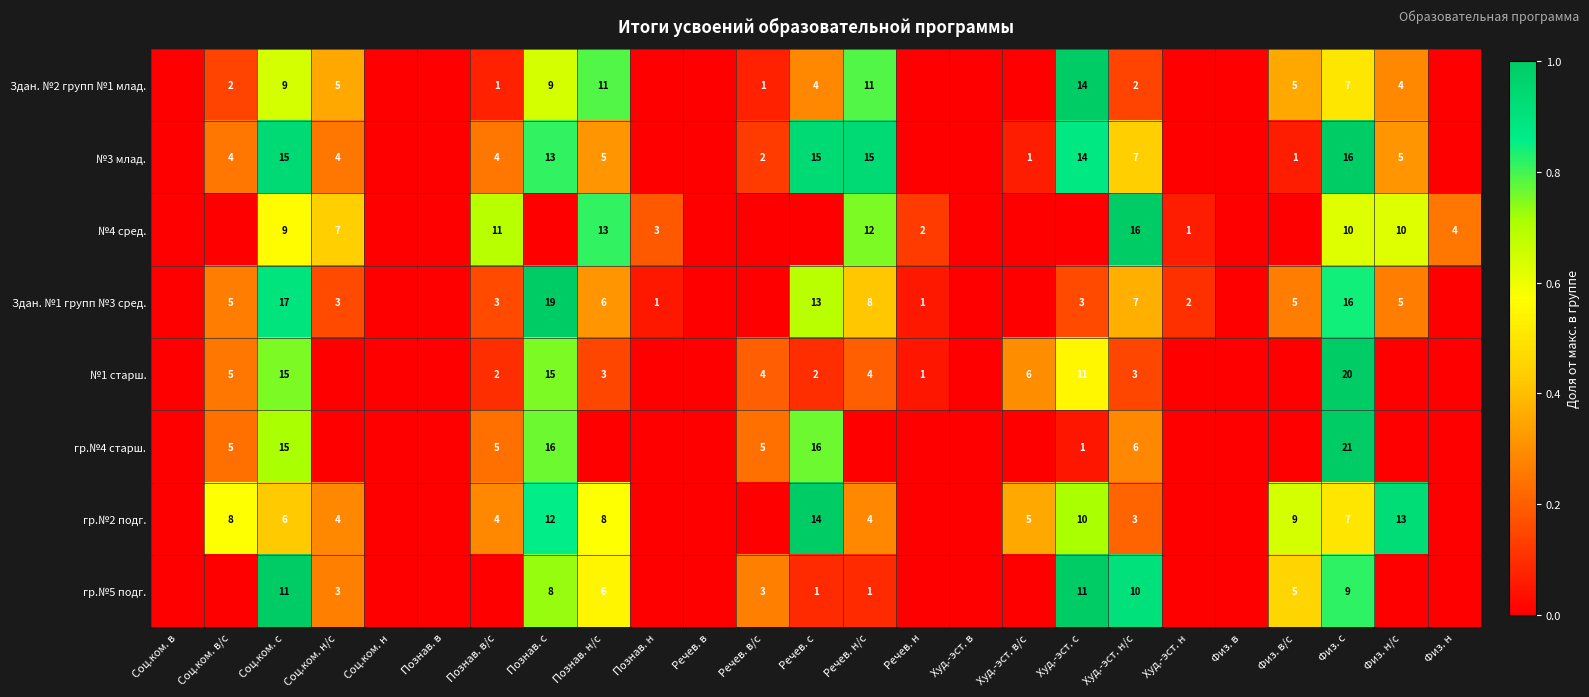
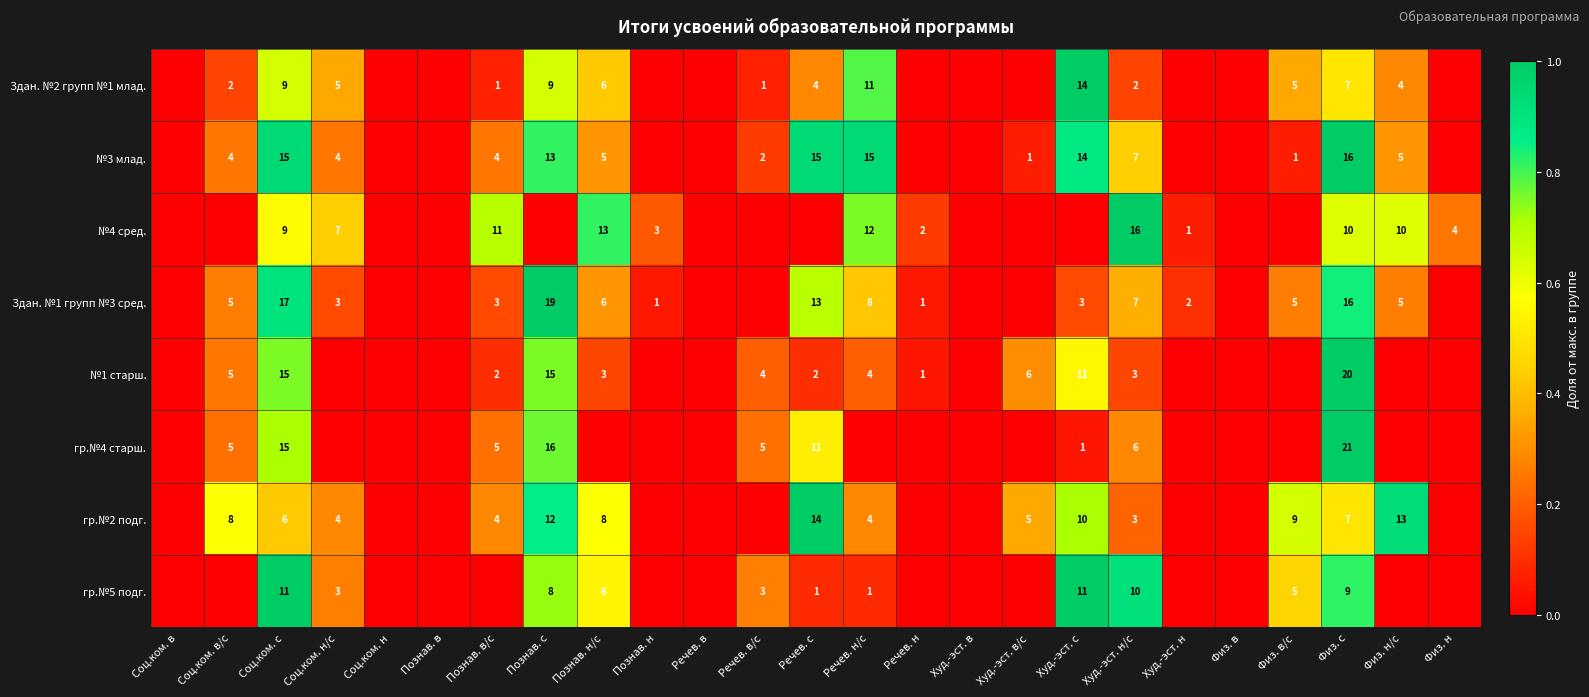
  {
    "Здан. №2 групп №1 млад.": {
      "Соц.ком. в/с": 2,
      "Соц.ком. с": 9,
      "Соц.ком. н/с": 5,
      "Познав. в/с": 1,
      "Познав. с": 9,
-     "Познав. н/с": 11,
+     "Познав. н/с": 6,
      "Речев. в/с": 1,
      "Речев. с": 4,
      "Речев. н/с": 11,
      "Худ.-эст. с": 14,
      "Худ.-эст. н/с": 2,
      "Физ. в/с": 5,
      "Физ. с": 7,
      "Физ. н/с": 4
    },
    "№3 млад.": {
      "Соц.ком. в/с": 4,
      "Соц.ком. с": 15,
      "Соц.ком. н/с": 4,
      "Познав. в/с": 4,
      "Познав. с": 13,
      "Познав. н/с": 5,
      "Речев. в/с": 2,
      "Речев. с": 15,
      "Речев. н/с": 15,
      "Худ.-эст. в/с": 1,
      "Худ.-эст. с": 14,
      "Худ.-эст. н/с": 7,
      "Физ. в/с": 1,
      "Физ. с": 16,
      "Физ. н/с": 5
    },
    "№4 сред.": {
      "Соц.ком. с": 9,
      "Соц.ком. н/с": 7,
      "Познав. в/с": 11,
      "Познав. н/с": 13,
      "Познав. н": 3,
      "Речев. н/с": 12,
      "Речев. н": 2,
      "Худ.-эст. н/с": 16,
      "Худ.-эст. н": 1,
      "Физ. с": 10,
      "Физ. н/с": 10,
      "Физ. н": 4
    },
    "Здан. №1 групп №3 сред.": {
      "Соц.ком. в/с": 5,
      "Соц.ком. с": 17,
      "Соц.ком. н/с": 3,
      "Познав. в/с": 3,
      "Познав. с": 19,
      "Познав. н/с": 6,
      "Познав. н": 1,
      "Речев. с": 13,
      "Речев. н/с": 8,
      "Речев. н": 1,
      "Худ.-эст. с": 3,
      "Худ.-эст. н/с": 7,
      "Худ.-эст. н": 2,
      "Физ. в/с": 5,
      "Физ. с": 16,
      "Физ. н/с": 5
    },
    "№1 старш.": {
      "Соц.ком. в/с": 5,
      "Соц.ком. с": 15,
      "Познав. в/с": 2,
      "Познав. с": 15,
      "Познав. н/с": 3,
      "Речев. в/с": 4,
      "Речев. с": 2,
      "Речев. н/с": 4,
      "Речев. н": 1,
      "Худ.-эст. в/с": 6,
      "Худ.-эст. с": 11,
      "Худ.-эст. н/с": 3,
      "Физ. с": 20
    },
    "гр.№4 старш.": {
      "Соц.ком. в/с": 5,
      "Соц.ком. с": 15,
      "Познав. в/с": 5,
      "Познав. с": 16,
      "Речев. в/с": 5,
-     "Речев. с": 16,
+     "Речев. с": 11,
      "Худ.-эст. с": 1,
      "Худ.-эст. н/с": 6,
      "Физ. с": 21
    },
    "гр.№2 подг.": {
      "Соц.ком. в/с": 8,
      "Соц.ком. с": 6,
      "Соц.ком. н/с": 4,
      "Познав. в/с": 4,
      "Познав. с": 12,
      "Познав. н/с": 8,
      "Речев. с": 14,
      "Речев. н/с": 4,
      "Худ.-эст. в/с": 5,
      "Худ.-эст. с": 10,
      "Худ.-эст. н/с": 3,
      "Физ. в/с": 9,
      "Физ. с": 7,
      "Физ. н/с": 13
    },
    "гр.№5 подг.": {
      "Соц.ком. с": 11,
      "Соц.ком. н/с": 3,
      "Познав. с": 8,
      "Познав. н/с": 6,
      "Речев. в/с": 3,
      "Речев. с": 1,
      "Речев. н/с": 1,
      "Худ.-эст. с": 11,
      "Худ.-эст. н/с": 10,
      "Физ. в/с": 5,
      "Физ. с": 9
    }
  }
